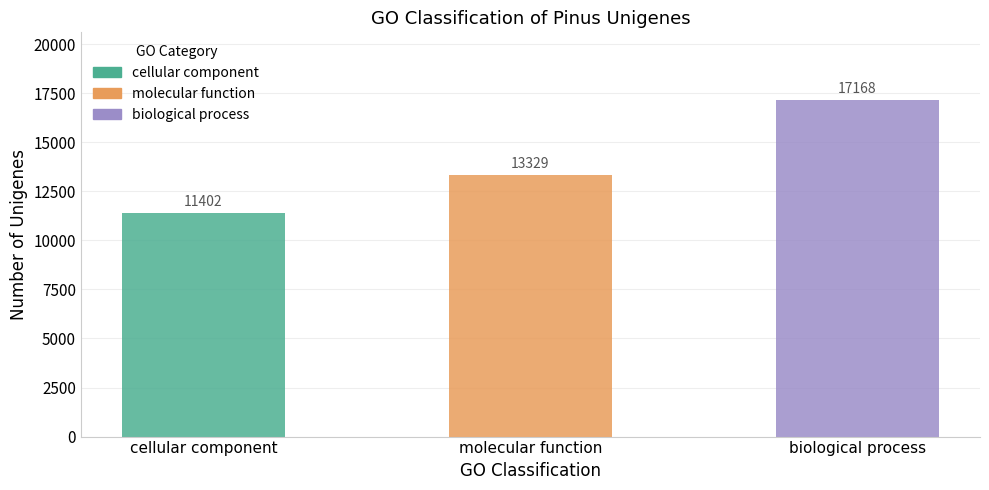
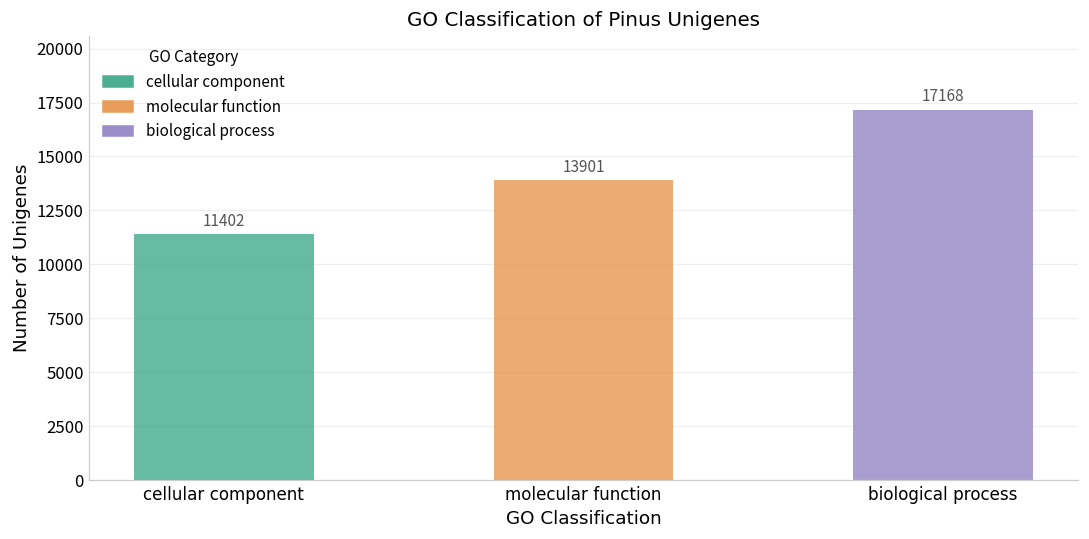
  {
    "cellular component": 11402,
-   "molecular function": 13329,
+   "molecular function": 13901,
    "biological process": 17168
  }
